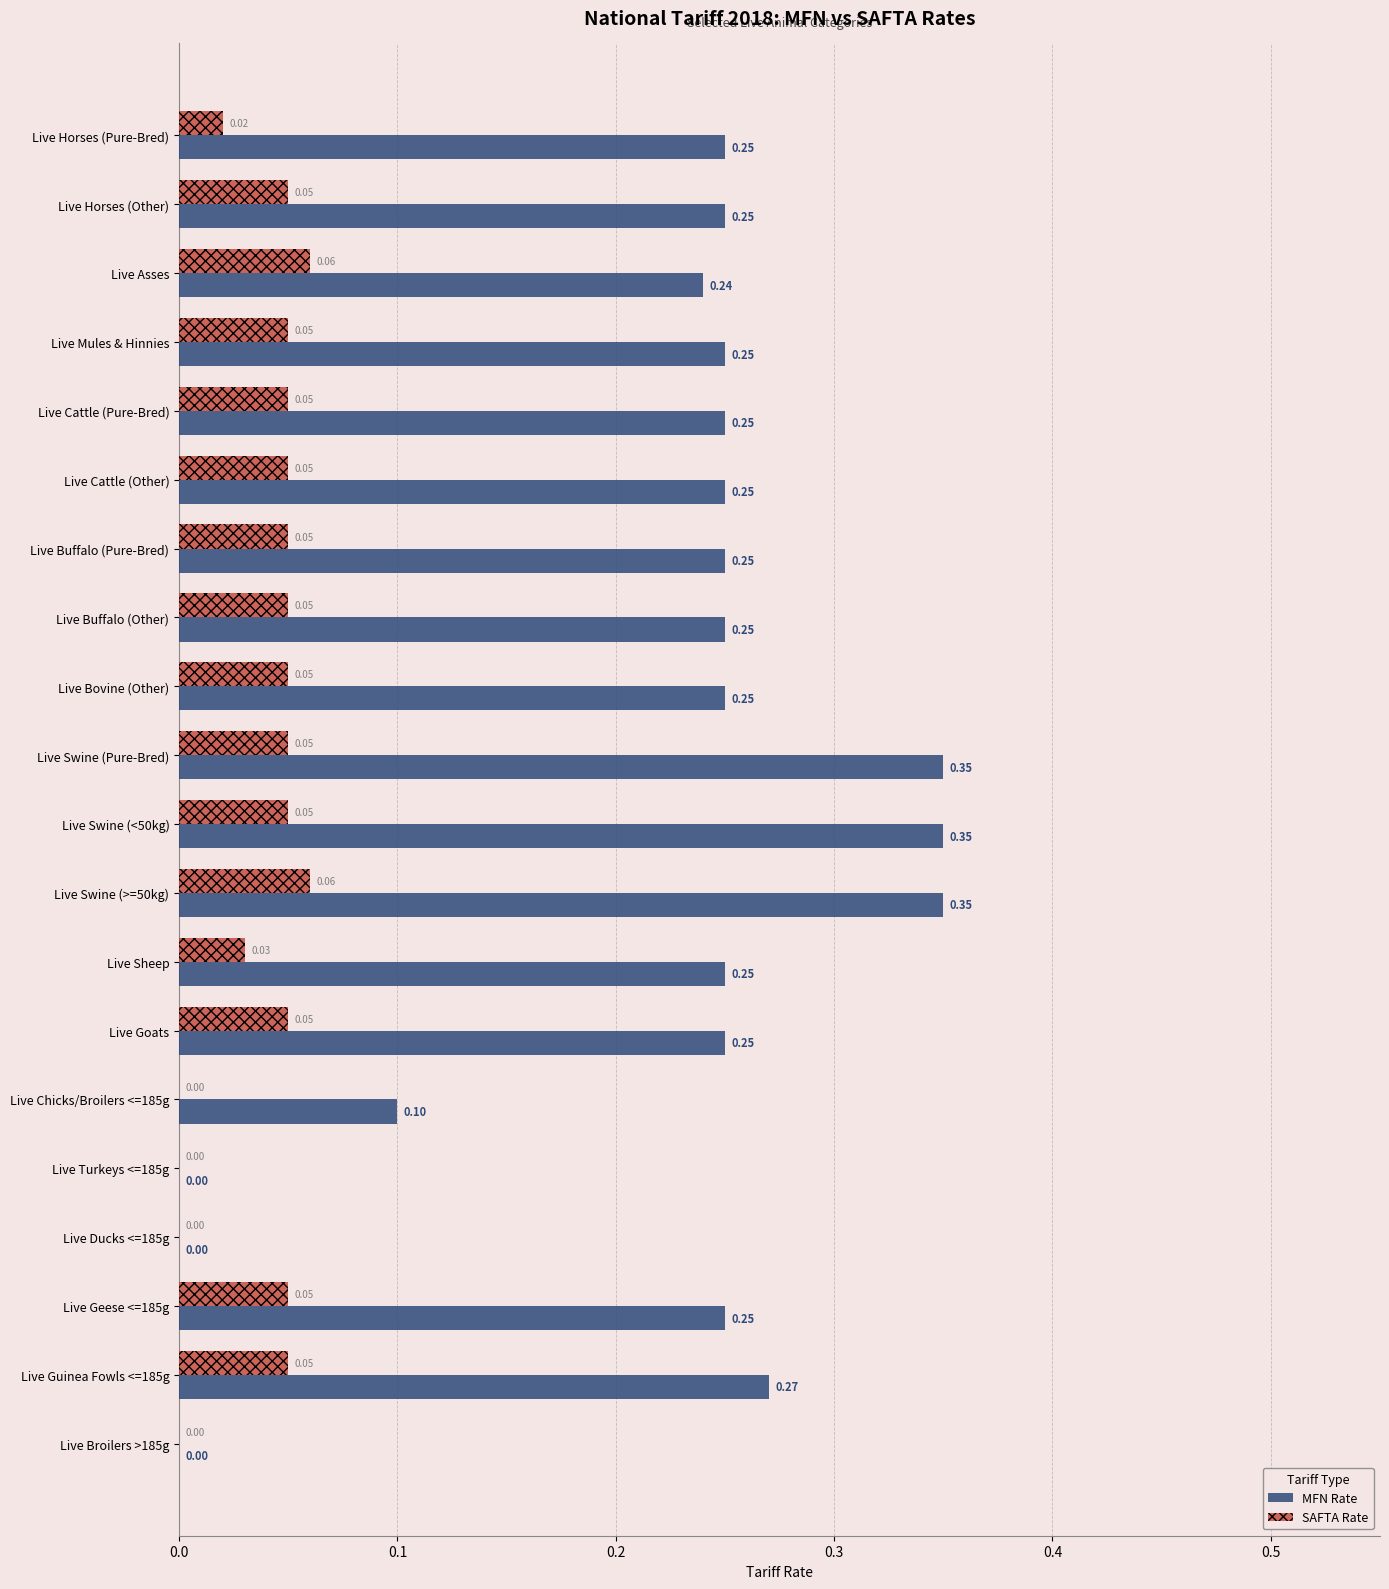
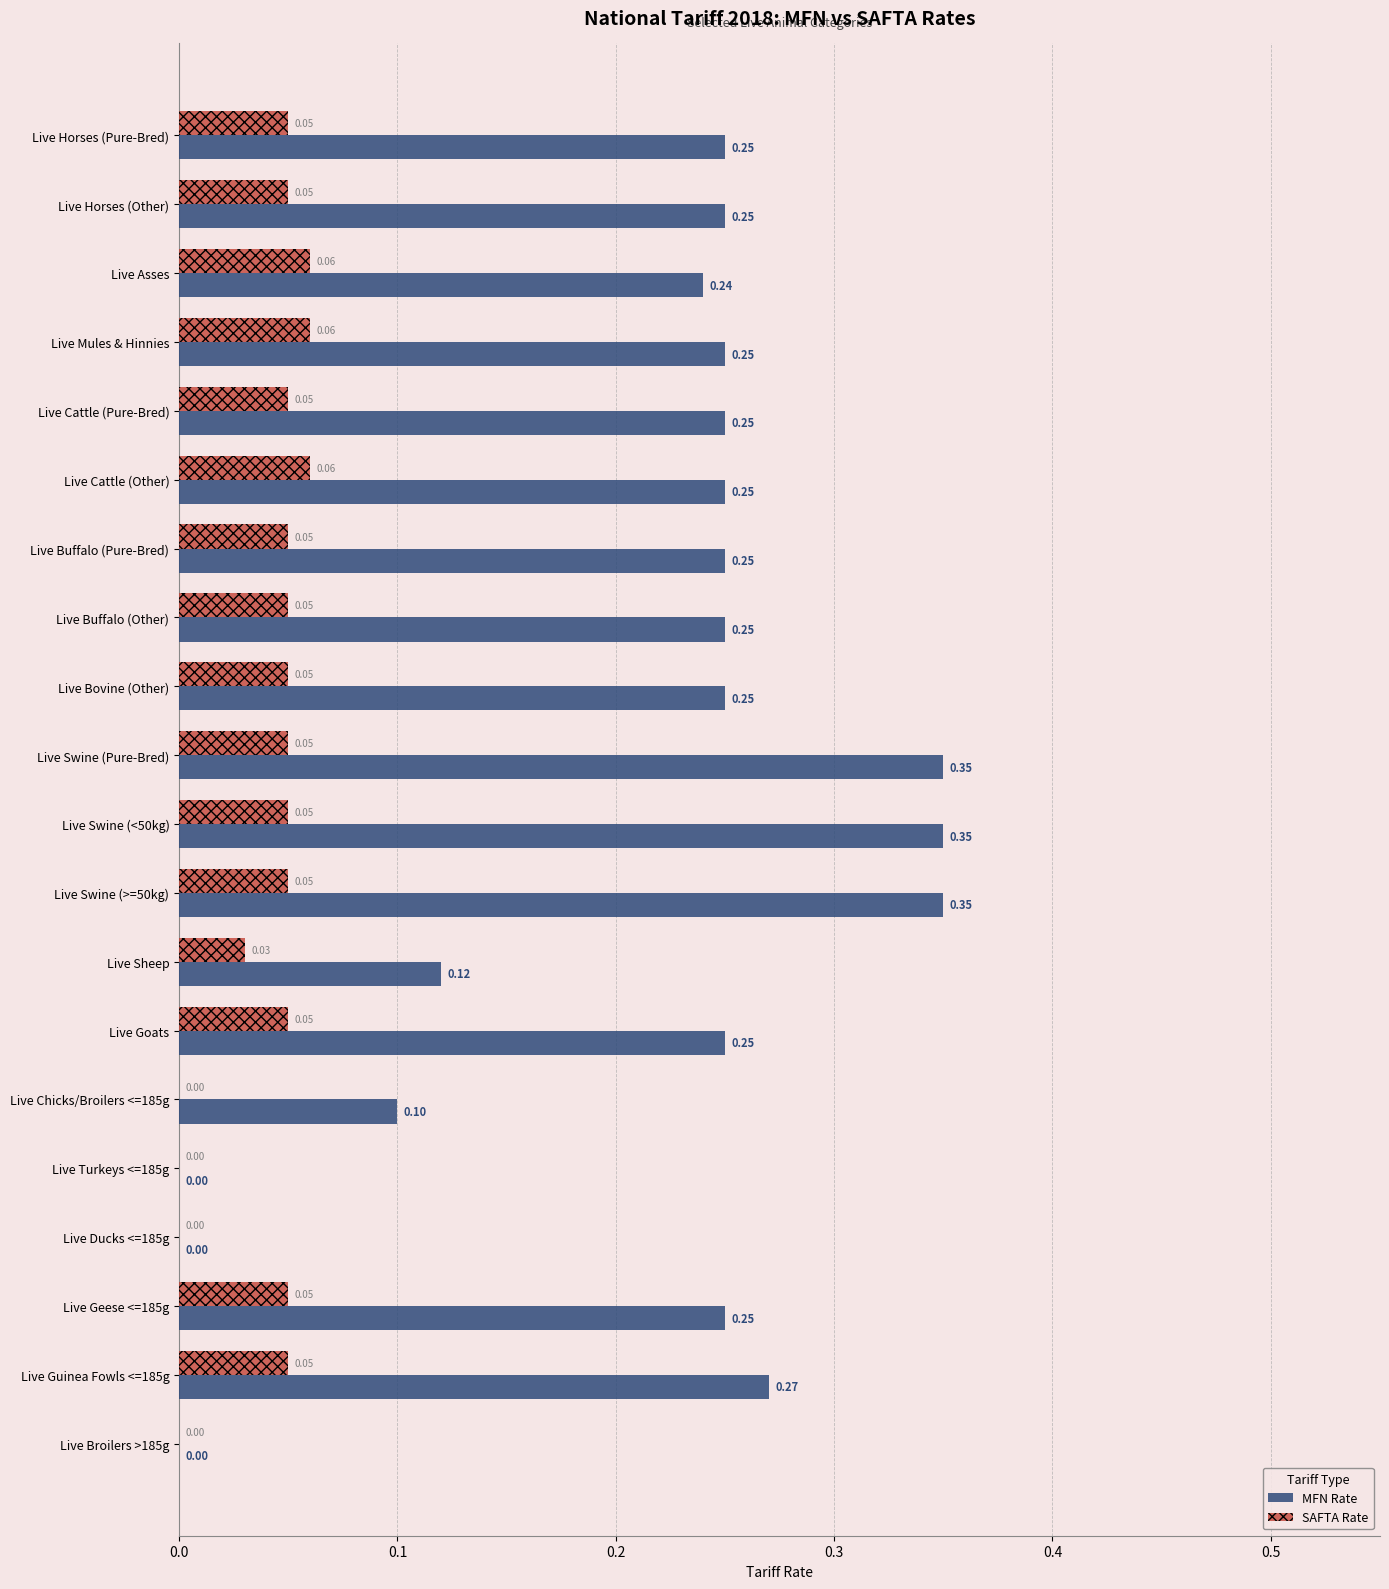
  {
    "MFN Rate": {
      "Live Horses (Pure-Bred)": 0.25,
      "Live Horses (Other)": 0.25,
      "Live Asses": 0.24,
      "Live Mules & Hinnies": 0.25,
      "Live Cattle (Pure-Bred)": 0.25,
      "Live Cattle (Other)": 0.25,
      "Live Buffalo (Pure-Bred)": 0.25,
      "Live Buffalo (Other)": 0.25,
      "Live Bovine (Other)": 0.25,
      "Live Swine (Pure-Bred)": 0.35,
      "Live Swine (<50kg)": 0.35,
      "Live Swine (>=50kg)": 0.35,
-     "Live Sheep": 0.25,
+     "Live Sheep": 0.12,
      "Live Goats": 0.25,
      "Live Chicks/Broilers <=185g": 0.10,
      "Live Turkeys <=185g": 0.00,
      "Live Ducks <=185g": 0.00,
      "Live Geese <=185g": 0.25,
      "Live Guinea Fowls <=185g": 0.27,
      "Live Broilers >185g": 0.00
    },
    "SAFTA Rate": {
-     "Live Horses (Pure-Bred)": 0.02,
+     "Live Horses (Pure-Bred)": 0.05,
      "Live Horses (Other)": 0.05,
      "Live Asses": 0.06,
-     "Live Mules & Hinnies": 0.05,
+     "Live Mules & Hinnies": 0.06,
      "Live Cattle (Pure-Bred)": 0.05,
-     "Live Cattle (Other)": 0.05,
+     "Live Cattle (Other)": 0.06,
      "Live Buffalo (Pure-Bred)": 0.05,
      "Live Buffalo (Other)": 0.05,
      "Live Bovine (Other)": 0.05,
      "Live Swine (Pure-Bred)": 0.05,
      "Live Swine (<50kg)": 0.05,
-     "Live Swine (>=50kg)": 0.06,
+     "Live Swine (>=50kg)": 0.05,
      "Live Sheep": 0.03,
      "Live Goats": 0.05,
      "Live Chicks/Broilers <=185g": 0.00,
      "Live Turkeys <=185g": 0.00,
      "Live Ducks <=185g": 0.00,
      "Live Geese <=185g": 0.05,
      "Live Guinea Fowls <=185g": 0.05,
      "Live Broilers >185g": 0.00
    }
  }
